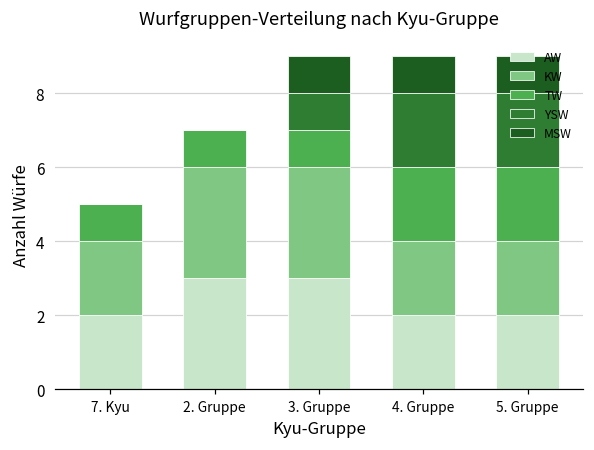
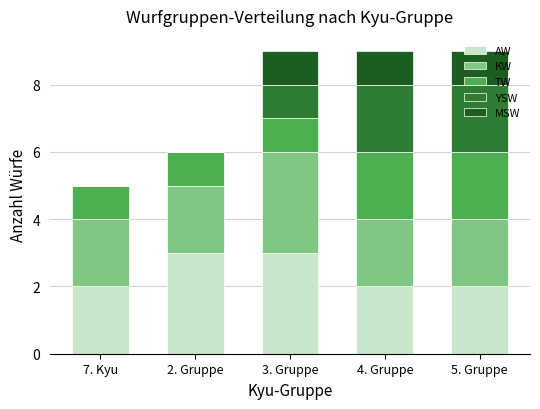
  {
    "AW": {
      "7. Kyu": 2,
      "2. Gruppe": 3,
      "3. Gruppe": 3,
      "4. Gruppe": 2,
      "5. Gruppe": 2
    },
    "KW": {
      "7. Kyu": 2,
-     "2. Gruppe": 3,
+     "2. Gruppe": 2,
      "3. Gruppe": 3,
      "4. Gruppe": 2,
      "5. Gruppe": 2
    },
    "TW": {
      "7. Kyu": 1,
      "2. Gruppe": 1,
      "3. Gruppe": 1,
      "4. Gruppe": 2,
      "5. Gruppe": 2
    }
  }
